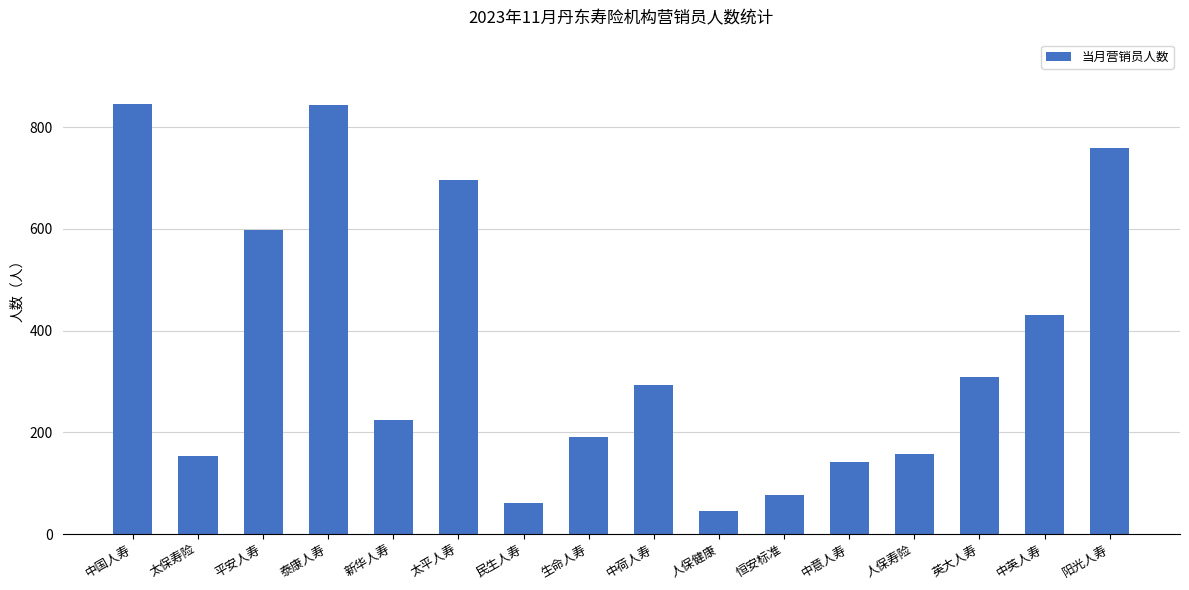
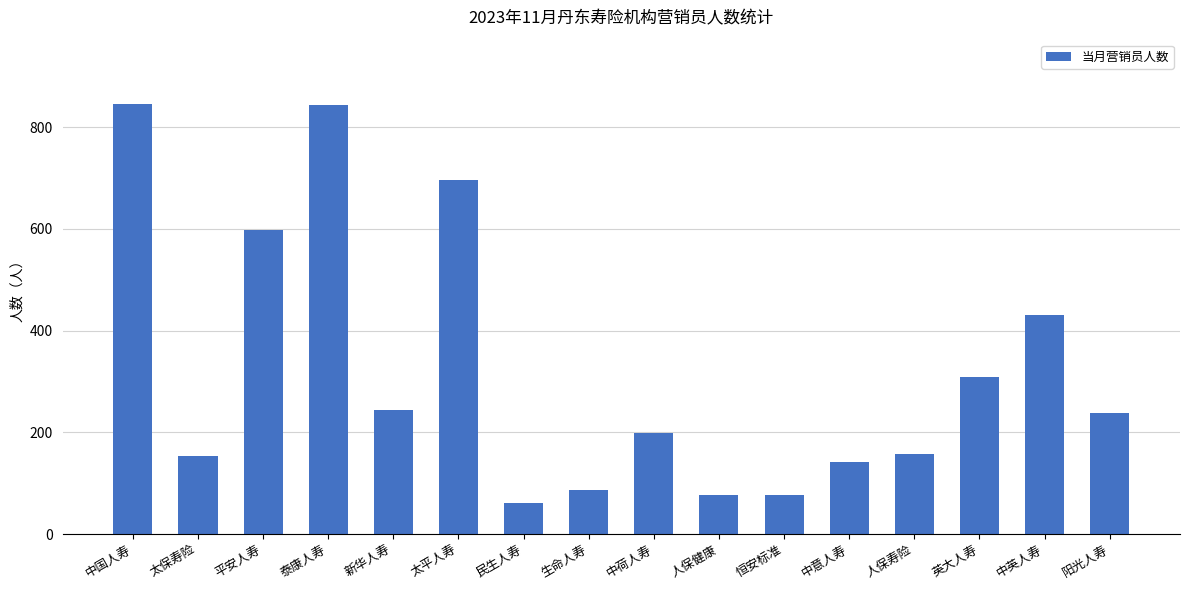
  {
    "中国人寿": 850,
    "太保寿险": 150,
    "平安人寿": 600,
    "泰康人寿": 840,
-   "新华人寿": 220,
+   "新华人寿": 240,
    "太平人寿": 700,
    "民生人寿": 60,
-   "生命人寿": 190,
-   "中荷人寿": 290,
-   "人保健康": 50,
+   "生命人寿": 90,
+   "中荷人寿": 200,
+   "人保健康": 80,
    "恒安标准": 80,
    "中意人寿": 140,
    "人保寿险": 160,
    "英大人寿": 310,
    "中英人寿": 430,
-   "阳光人寿": 760
+   "阳光人寿": 240
  }
